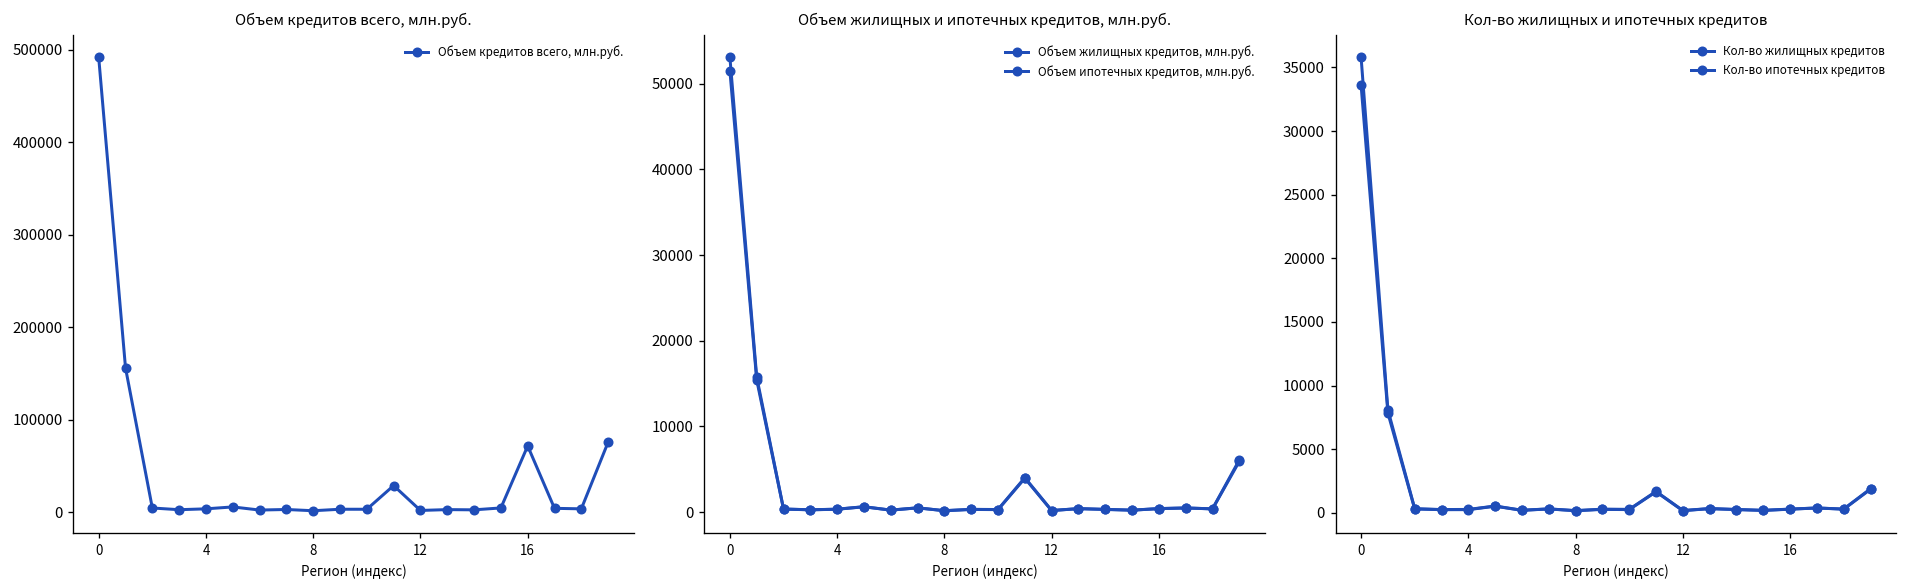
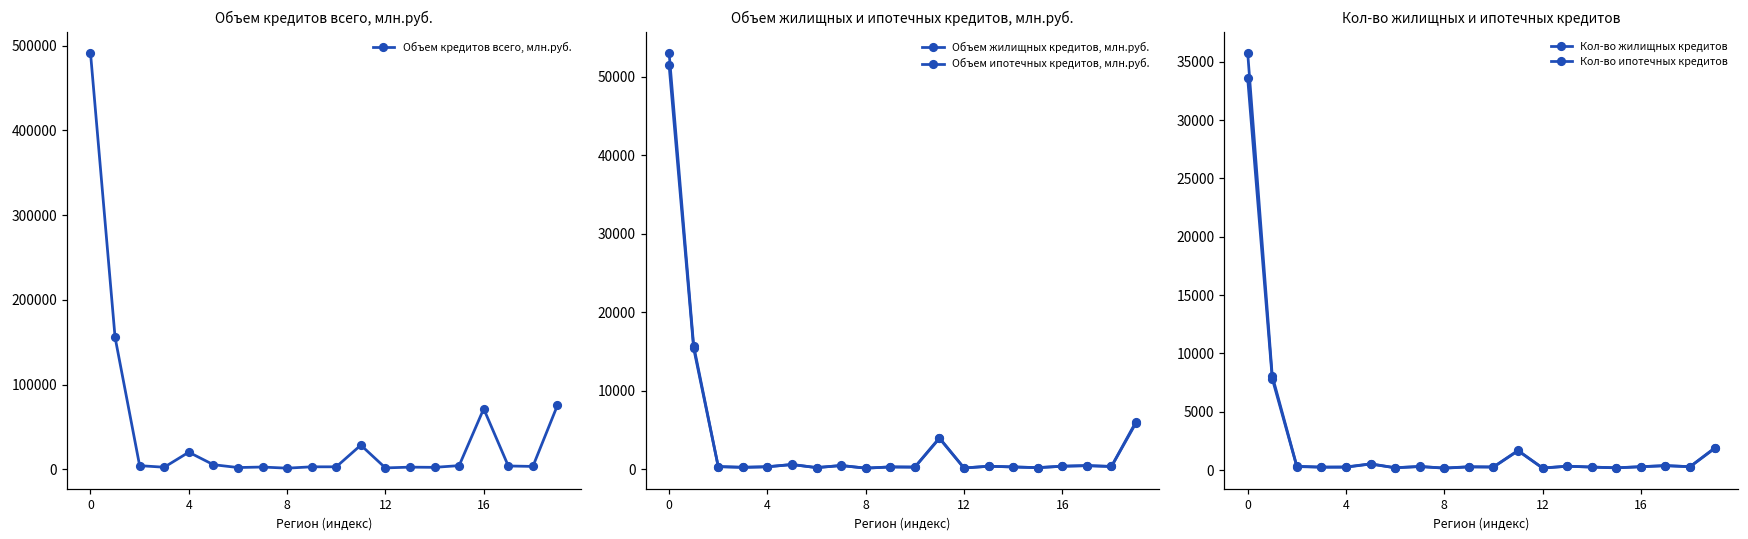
  {
    "Объем кредитов всего, млн.руб.": {
      "0": 490000,
-     "4": 0,
+     "4": 20000,
      "8": 0,
      "12": 0,
      "16": 70000
    }
  }
